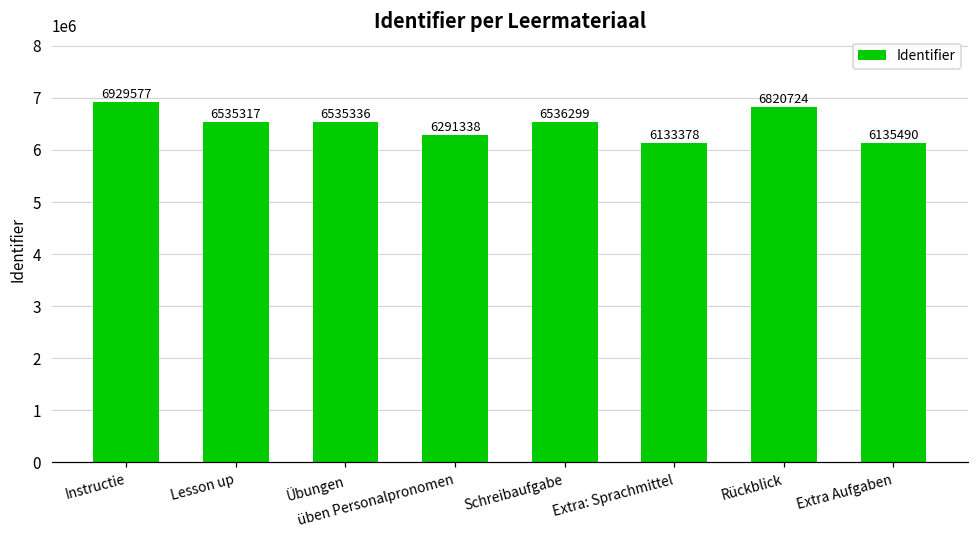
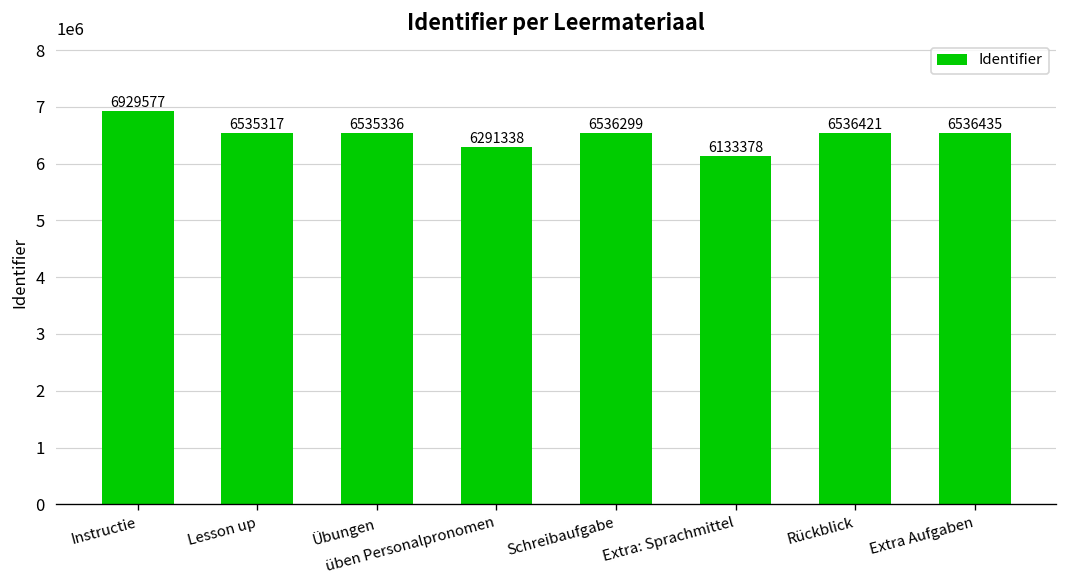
  {
    "Instructie": 6929577,
    "Lesson up": 6535317,
    "Übungen": 6535336,
    "üben Personalpronomen": 6291338,
    "Schreibaufgabe": 6536299,
    "Extra: Sprachmittel": 6133378,
-   "Rückblick": 6820724,
-   "Extra Aufgaben": 6135490
+   "Rückblick": 6536421,
+   "Extra Aufgaben": 6536435
  }
